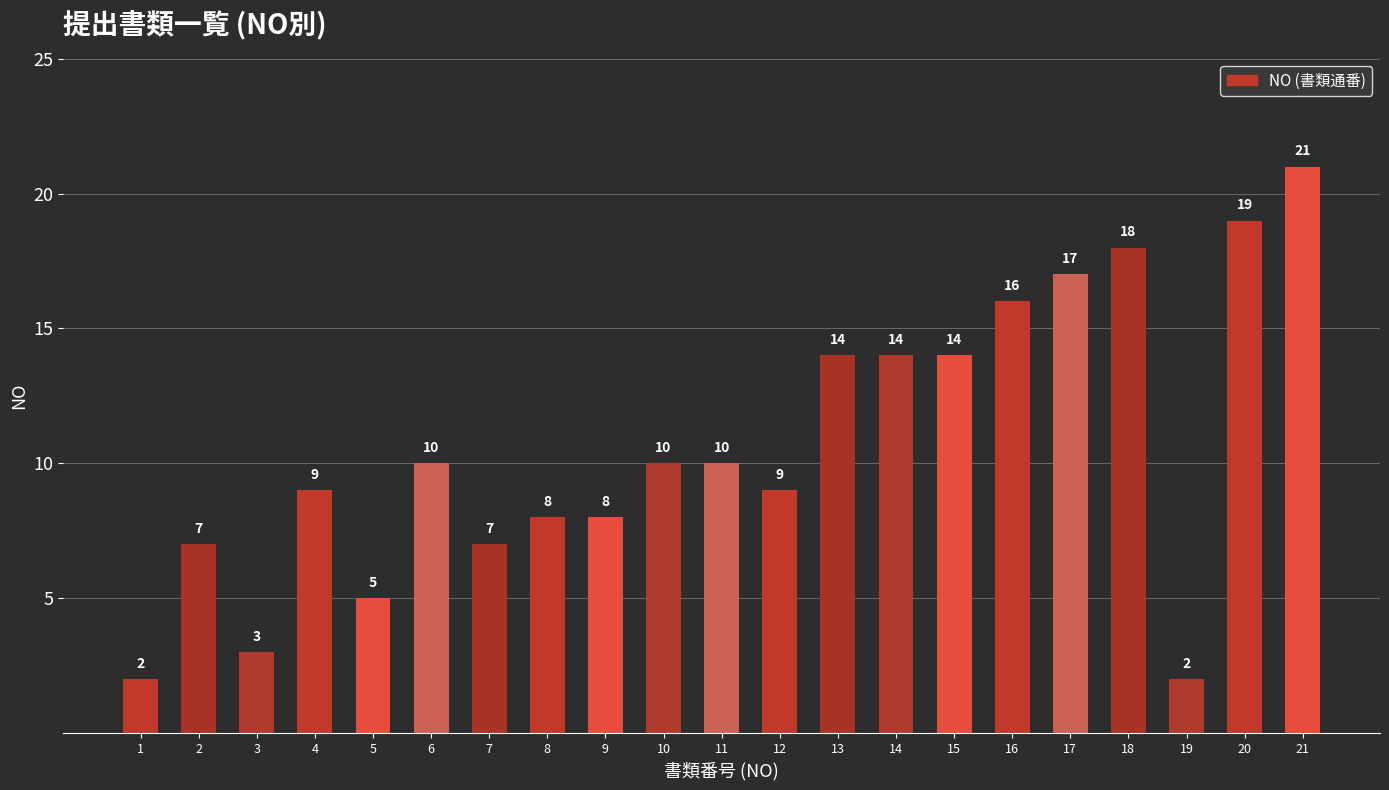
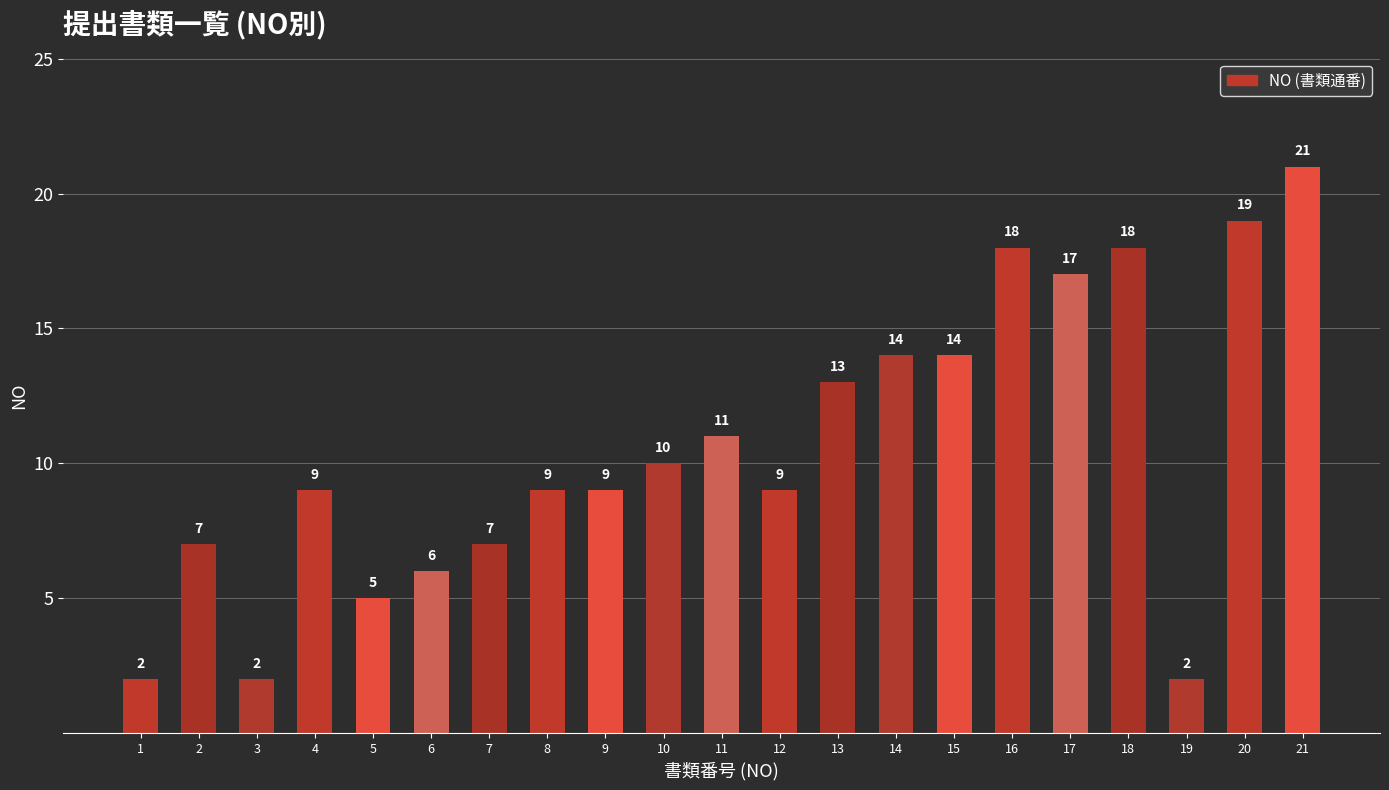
  {
    "1": 2,
    "2": 7,
-   "3": 3,
+   "3": 2,
    "4": 9,
    "5": 5,
-   "6": 10,
+   "6": 6,
    "7": 7,
-   "8": 8,
-   "9": 8,
+   "8": 9,
+   "9": 9,
    "10": 10,
-   "11": 10,
+   "11": 11,
    "12": 9,
-   "13": 14,
+   "13": 13,
    "14": 14,
    "15": 14,
-   "16": 16,
+   "16": 18,
    "17": 17,
    "18": 18,
    "19": 2,
    "20": 19,
    "21": 21
  }
